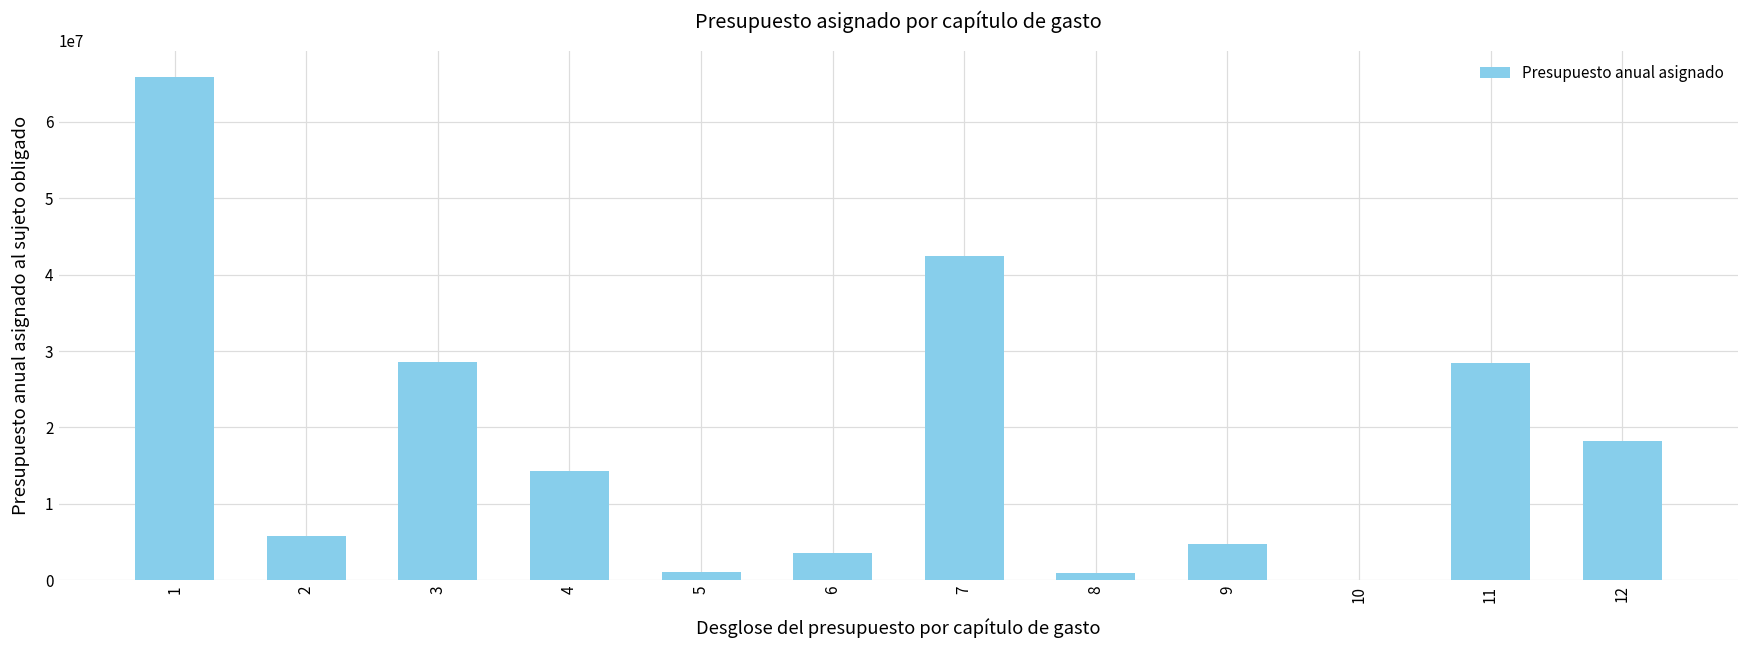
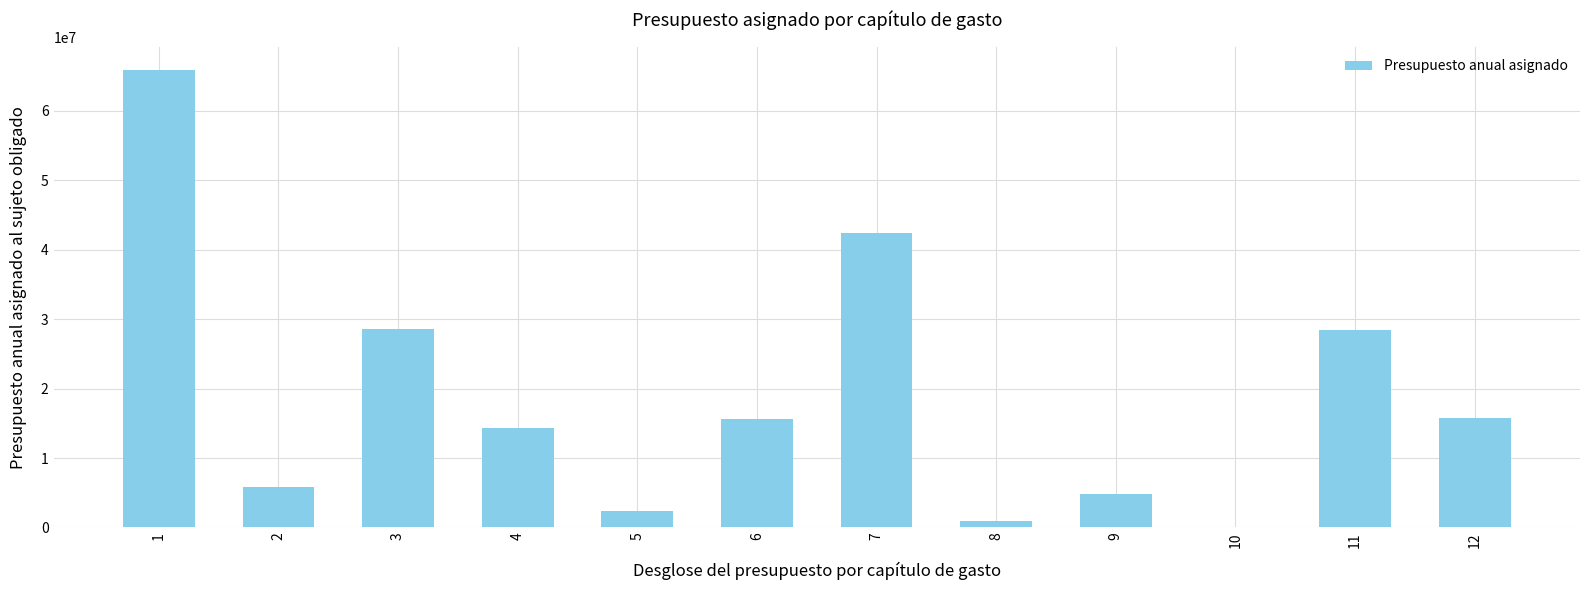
  {
    "1": 66000000,
    "2": 6000000,
    "3": 29000000,
    "4": 14000000,
-   "5": 1000000,
-   "6": 4000000,
+   "5": 2000000,
+   "6": 16000000,
    "7": 42000000,
    "8": 1000000,
    "9": 5000000,
    "11": 28000000,
-   "12": 18000000
+   "12": 16000000
  }
